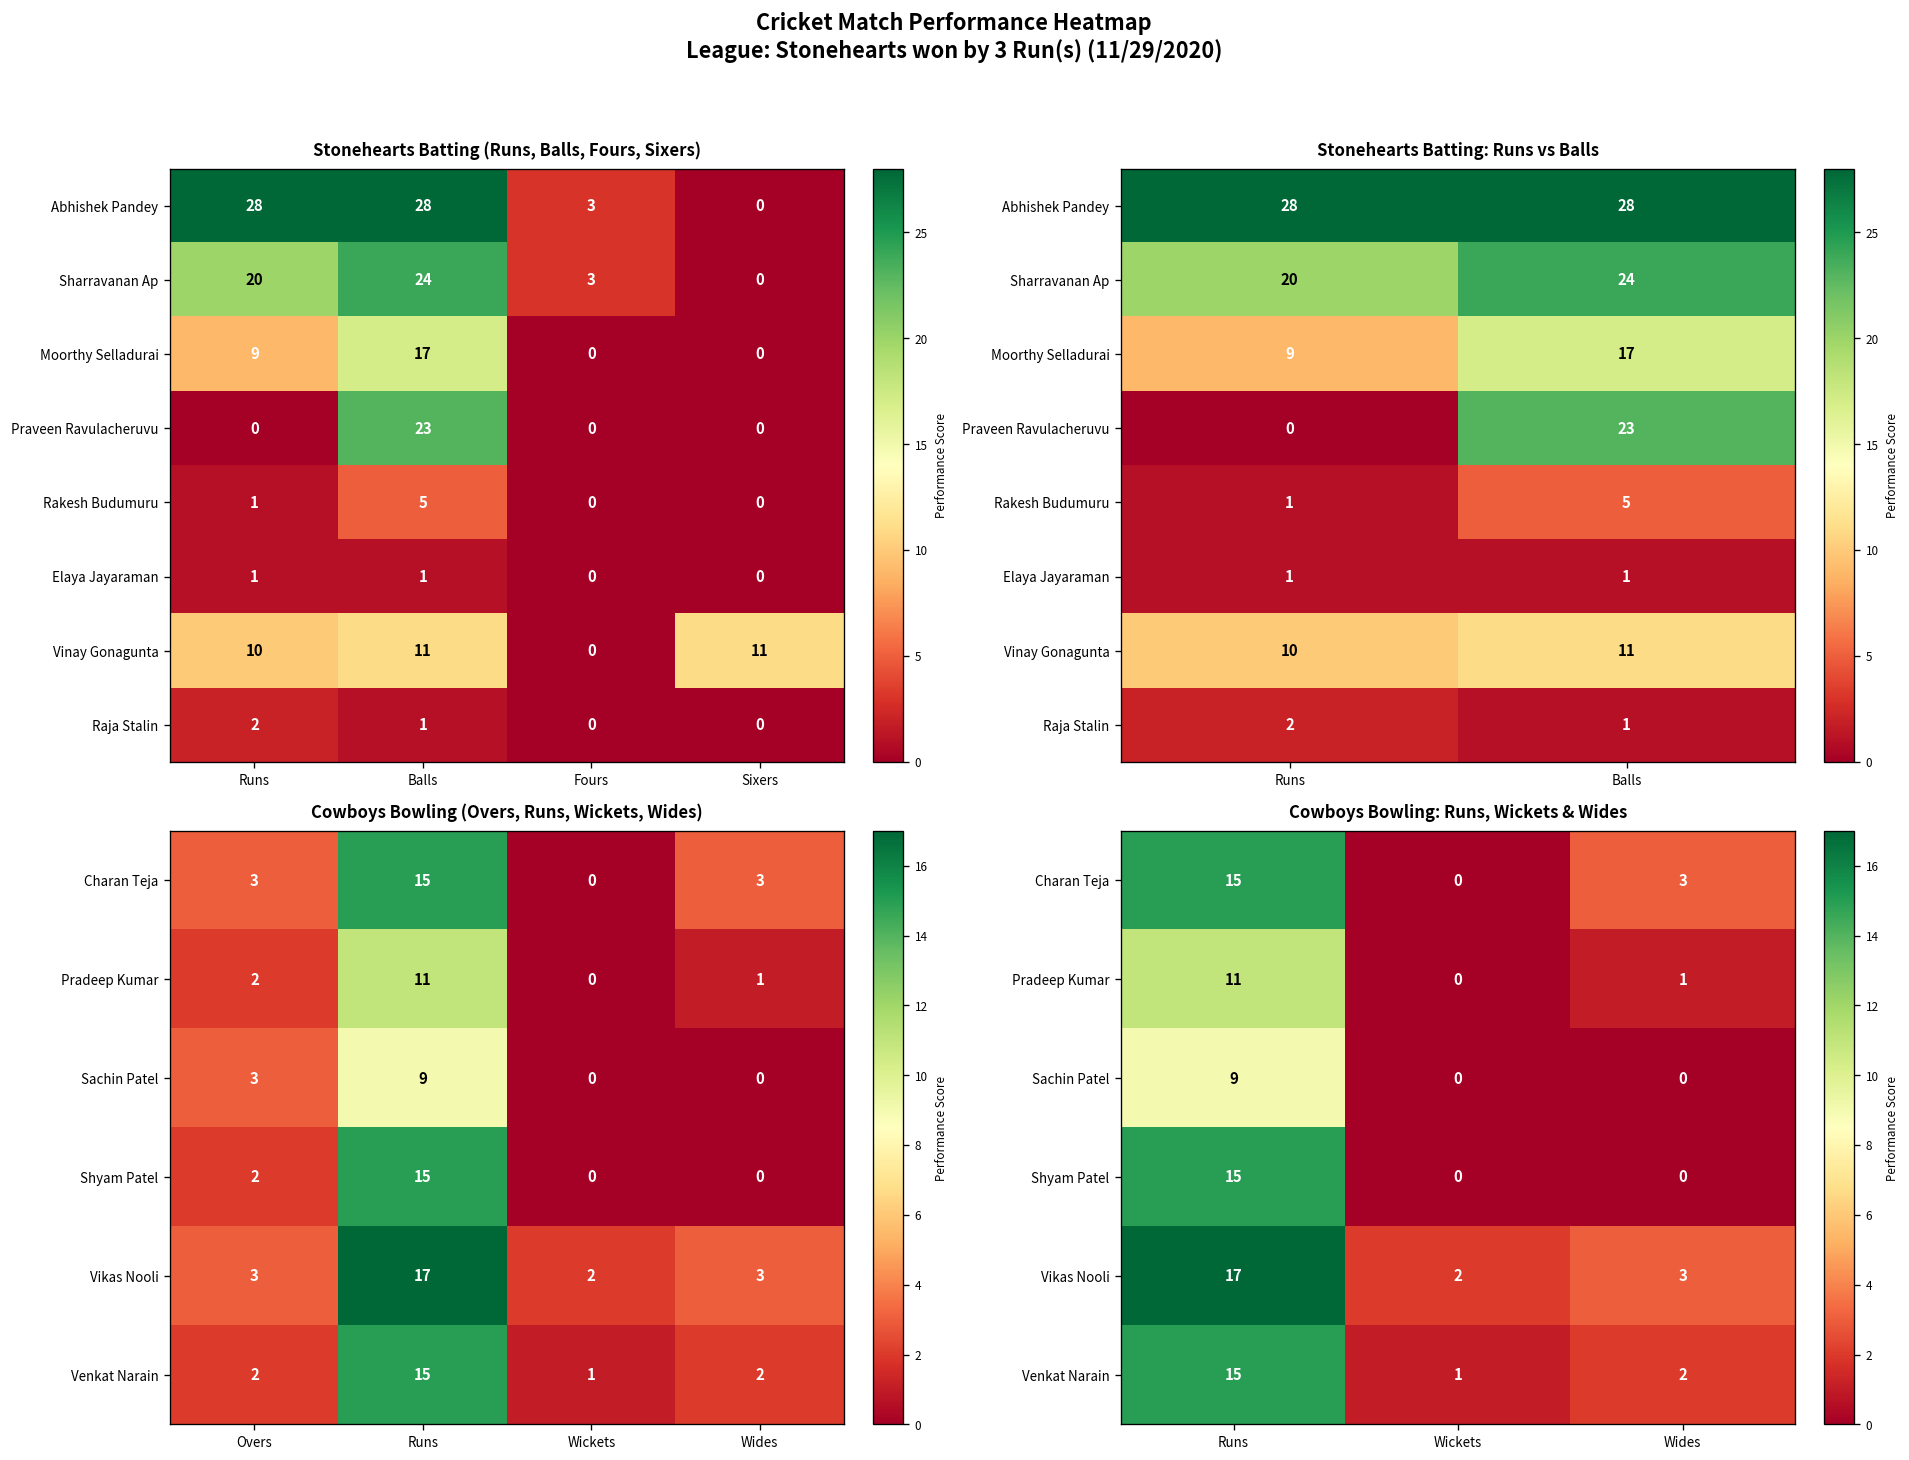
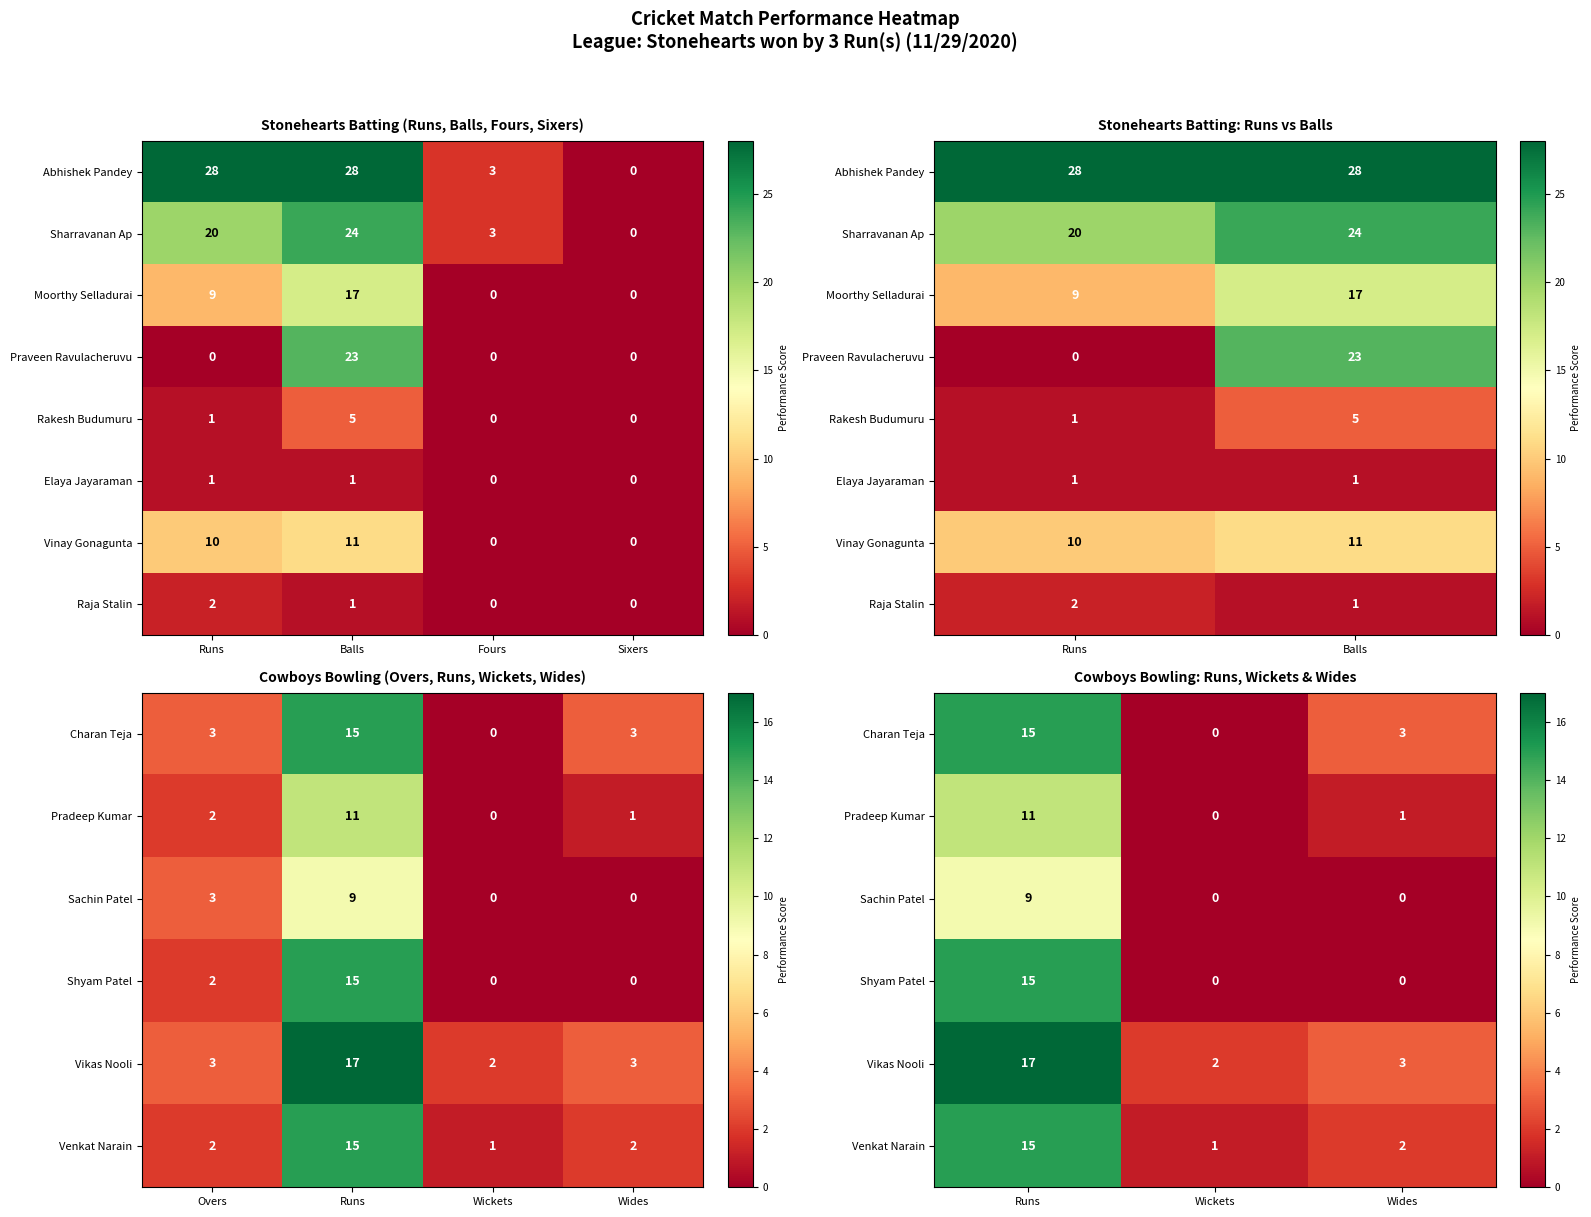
  {
    "Stonehearts Batting (Runs, Balls, Fours, Sixers)": {
      "Abhishek Pandey": {
        "Runs": 28,
        "Balls": 28,
        "Fours": 3,
        "Sixers": 0
      },
      "Sharravanan Ap": {
        "Runs": 20,
        "Balls": 24,
        "Fours": 3,
        "Sixers": 0
      },
      "Moorthy Selladurai": {
        "Runs": 9,
        "Balls": 17,
        "Fours": 0,
        "Sixers": 0
      },
      "Praveen Ravulacheruvu": {
        "Runs": 0,
        "Balls": 23,
        "Fours": 0,
        "Sixers": 0
      },
      "Rakesh Budumuru": {
        "Runs": 1,
        "Balls": 5,
        "Fours": 0,
        "Sixers": 0
      },
      "Elaya Jayaraman": {
        "Runs": 1,
        "Balls": 1,
        "Fours": 0,
        "Sixers": 0
      },
      "Vinay Gonagunta": {
        "Runs": 10,
        "Balls": 11,
        "Fours": 0,
-       "Sixers": 11
+       "Sixers": 0
      },
      "Raja Stalin": {
        "Runs": 2,
        "Balls": 1,
        "Fours": 0,
        "Sixers": 0
      }
    },
    "Stonehearts Batting: Runs vs Balls": {
      "Abhishek Pandey": {
        "Runs": 28,
        "Balls": 28
      },
      "Sharravanan Ap": {
        "Runs": 20,
        "Balls": 24
      },
      "Moorthy Selladurai": {
        "Runs": 9,
        "Balls": 17
      },
      "Praveen Ravulacheruvu": {
        "Runs": 0,
        "Balls": 23
      },
      "Rakesh Budumuru": {
        "Runs": 1,
        "Balls": 5
      },
      "Elaya Jayaraman": {
        "Runs": 1,
        "Balls": 1
      },
      "Vinay Gonagunta": {
        "Runs": 10,
        "Balls": 11
      },
      "Raja Stalin": {
        "Runs": 2,
        "Balls": 1
      }
    },
    "Cowboys Bowling (Overs, Runs, Wickets, Wides)": {
      "Charan Teja": {
        "Overs": 3,
        "Runs": 15,
        "Wickets": 0,
        "Wides": 3
      },
      "Pradeep Kumar": {
        "Overs": 2,
        "Runs": 11,
        "Wickets": 0,
        "Wides": 1
      },
      "Sachin Patel": {
        "Overs": 3,
        "Runs": 9,
        "Wickets": 0,
        "Wides": 0
      },
      "Shyam Patel": {
        "Overs": 2,
        "Runs": 15,
        "Wickets": 0,
        "Wides": 0
      },
      "Vikas Nooli": {
        "Overs": 3,
        "Runs": 17,
        "Wickets": 2,
        "Wides": 3
      },
      "Venkat Narain": {
        "Overs": 2,
        "Runs": 15,
        "Wickets": 1,
        "Wides": 2
      }
    },
    "Cowboys Bowling: Runs, Wickets & Wides": {
      "Charan Teja": {
        "Runs": 15,
        "Wickets": 0,
        "Wides": 3
      },
      "Pradeep Kumar": {
        "Runs": 11,
        "Wickets": 0,
        "Wides": 1
      },
      "Sachin Patel": {
        "Runs": 9,
        "Wickets": 0,
        "Wides": 0
      },
      "Shyam Patel": {
        "Runs": 15,
        "Wickets": 0,
        "Wides": 0
      },
      "Vikas Nooli": {
        "Runs": 17,
        "Wickets": 2,
        "Wides": 3
      },
      "Venkat Narain": {
        "Runs": 15,
        "Wickets": 1,
        "Wides": 2
      }
    }
  }
